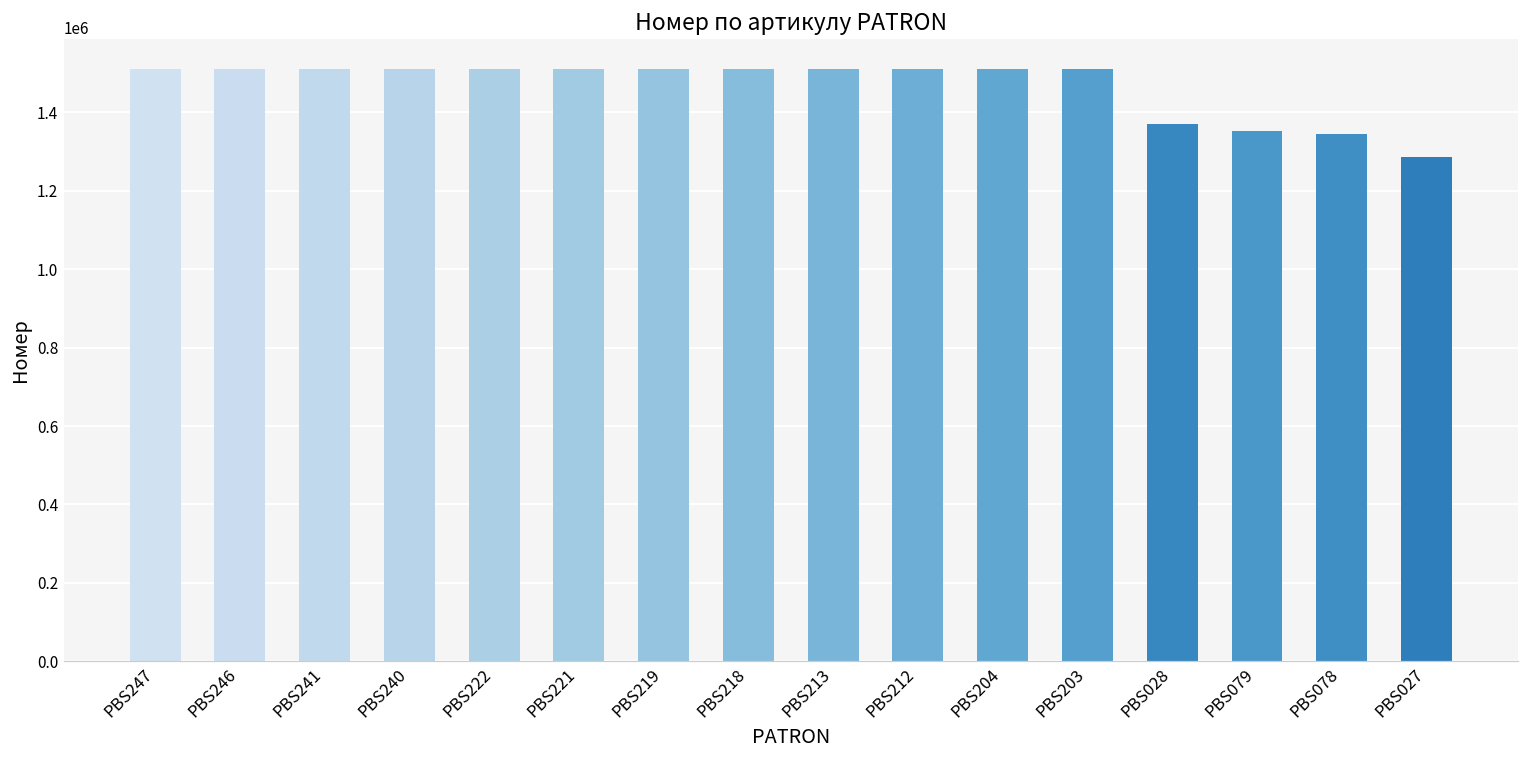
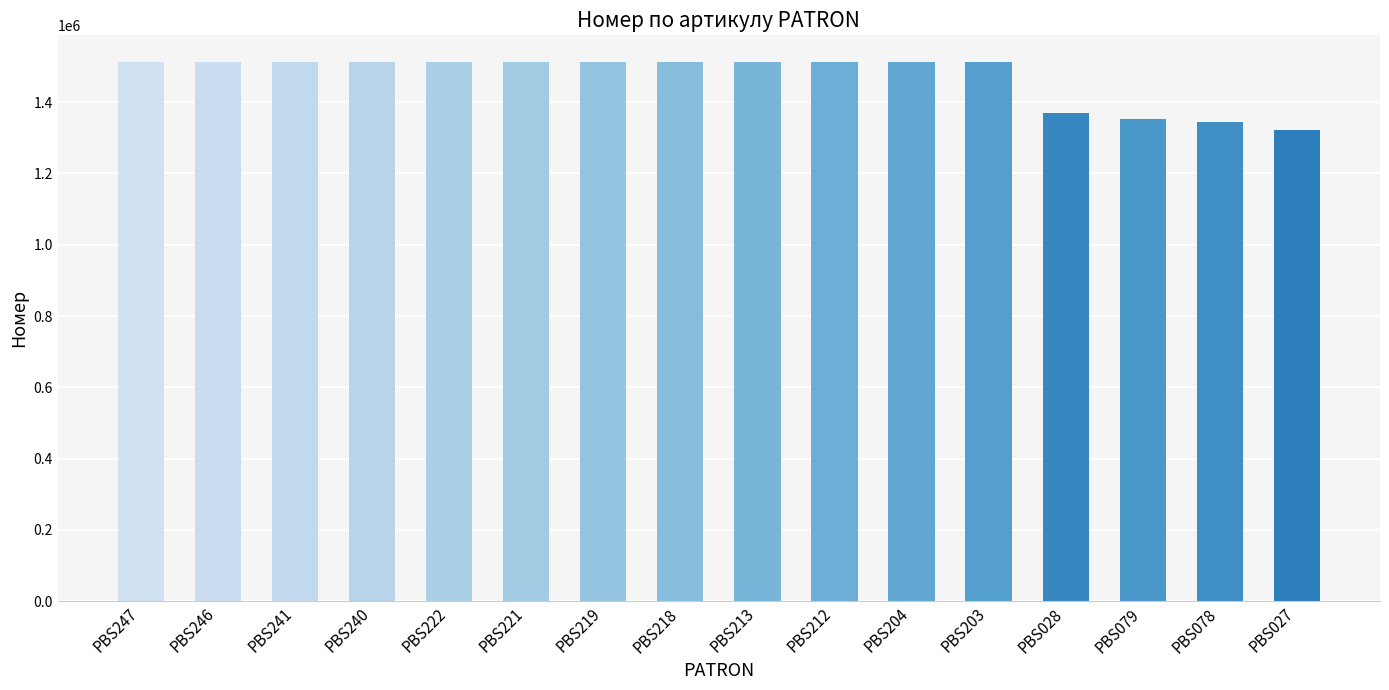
  {
    "PBS247": 1510000,
    "PBS246": 1510000,
    "PBS241": 1510000,
    "PBS240": 1510000,
    "PBS222": 1510000,
    "PBS221": 1510000,
    "PBS219": 1510000,
    "PBS218": 1510000,
    "PBS213": 1510000,
    "PBS212": 1510000,
    "PBS204": 1510000,
    "PBS203": 1510000,
    "PBS028": 1370000,
    "PBS079": 1350000,
    "PBS078": 1350000,
-   "PBS027": 1290000
+   "PBS027": 1320000
  }
